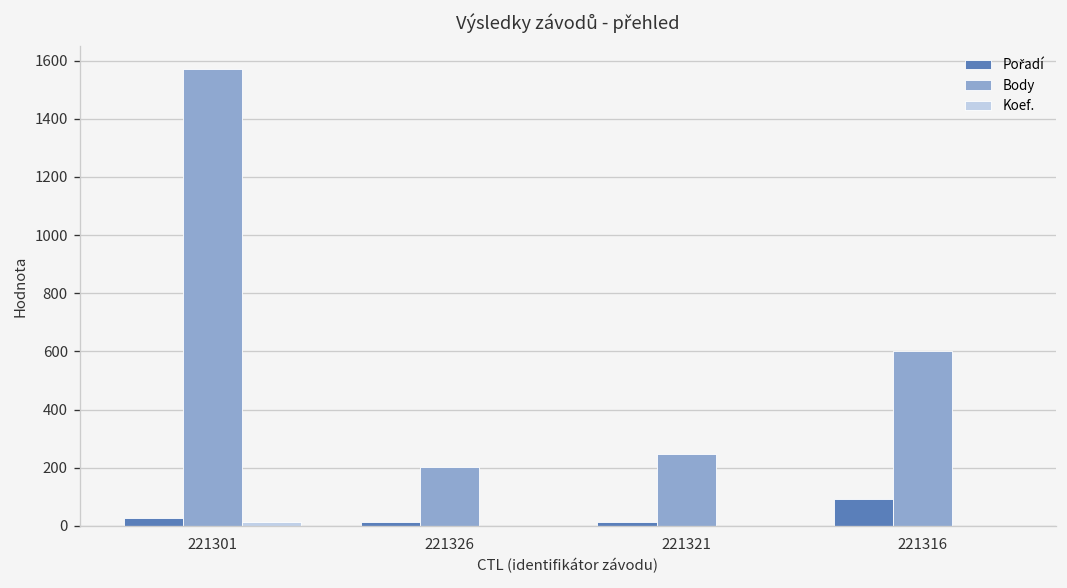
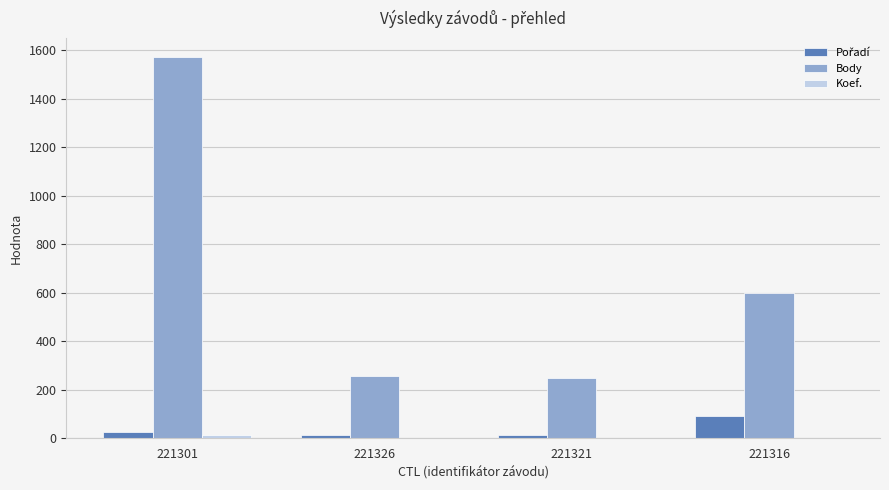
  {
    "Pořadí": {
      "221301": 30,
      "221326": 10,
      "221321": 20,
      "221316": 90
    },
    "Body": {
      "221301": 1570,
-     "221326": 200,
+     "221326": 260,
      "221321": 250,
      "221316": 600
    },
    "Koef.": {
      "221301": 10
    }
  }
